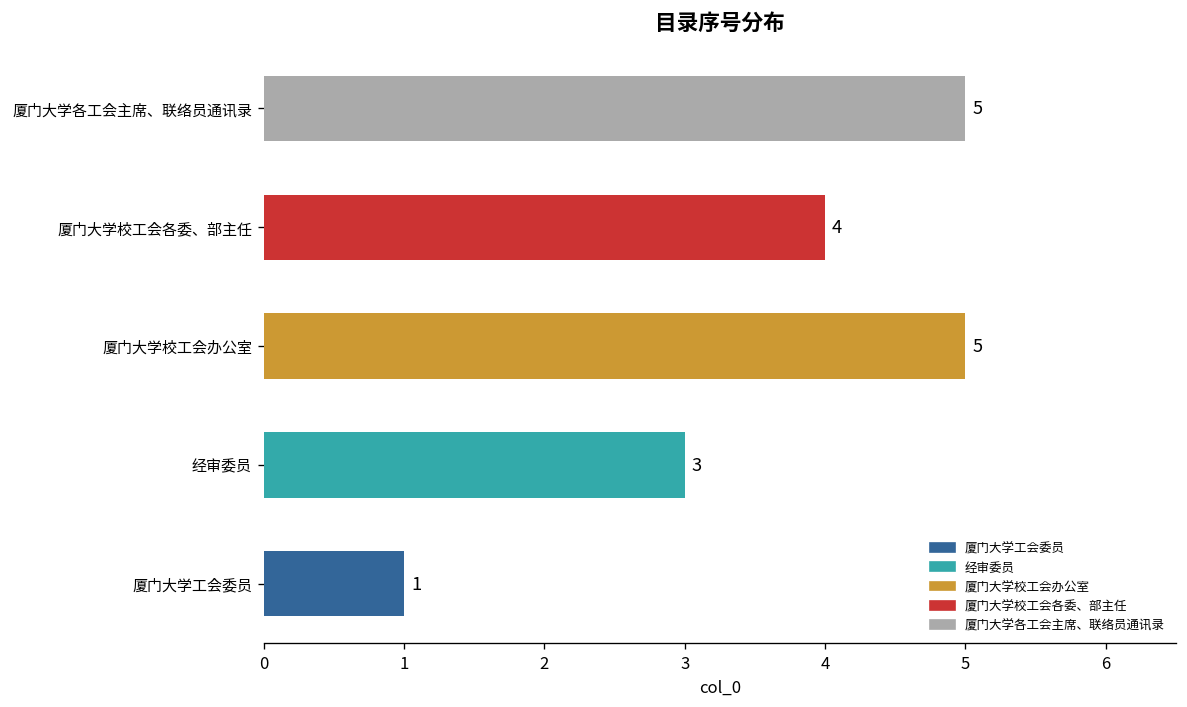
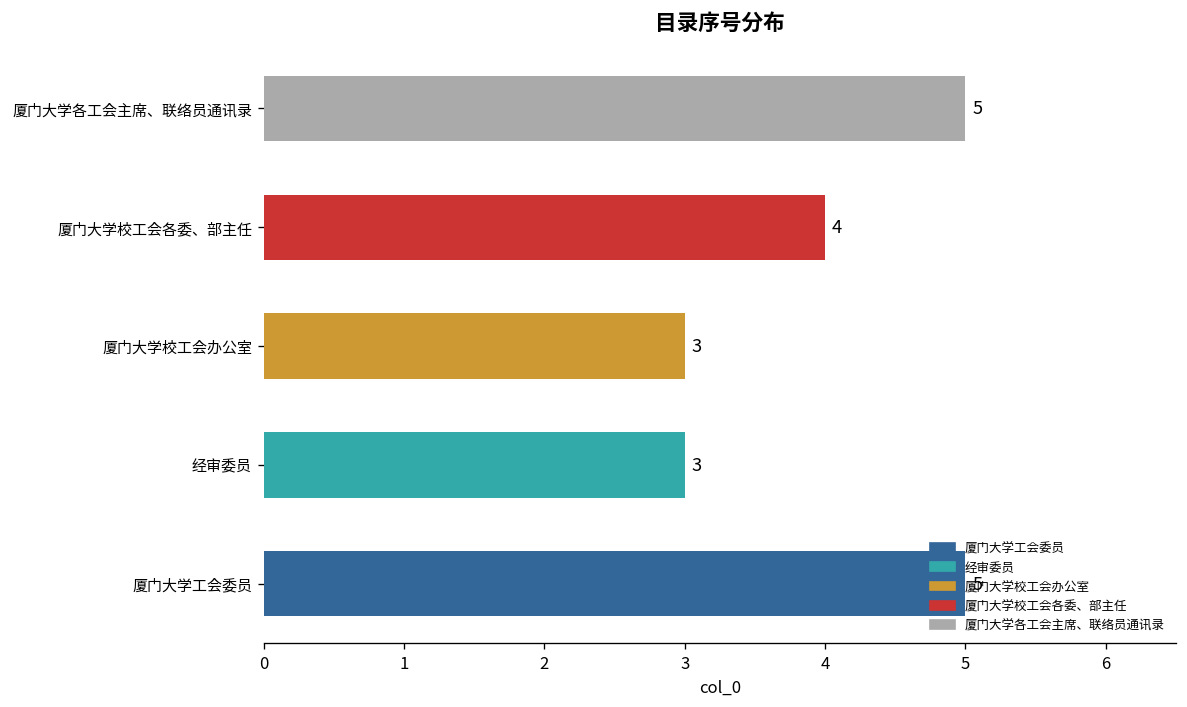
  {
    "厦门大学各工会主席、联络员通讯录": 5,
    "厦门大学校工会各委、部主任": 4,
-   "厦门大学校工会办公室": 5,
+   "厦门大学校工会办公室": 3,
    "经审委员": 3,
-   "厦门大学工会委员": 1
+   "厦门大学工会委员": 5
  }
